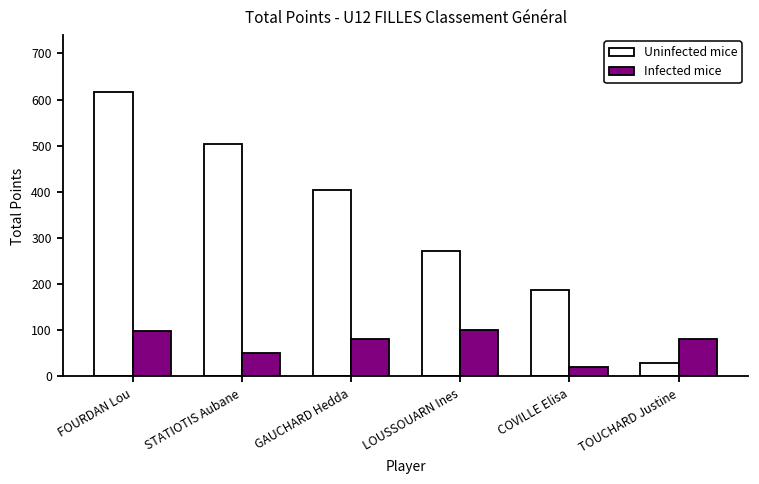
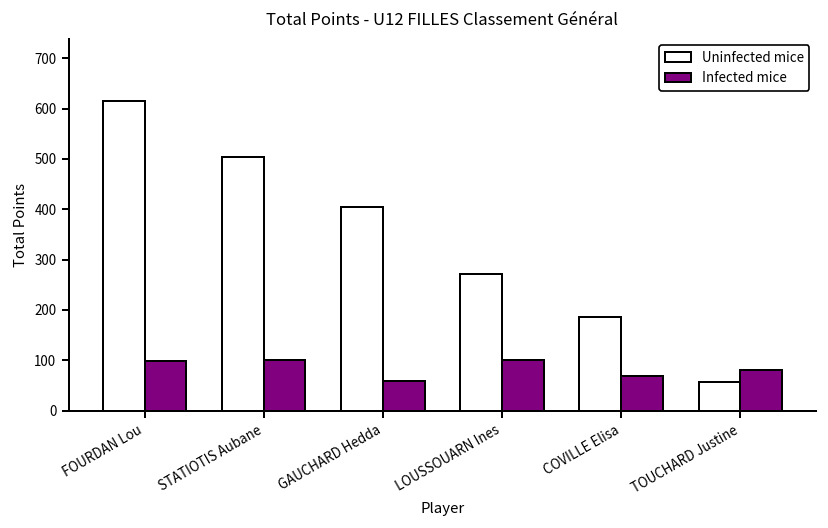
  {
    "Uninfected mice": {
      "FOURDAN Lou": 620,
      "STATIOTIS Aubane": 500,
      "GAUCHARD Hedda": 400,
      "LOUSSOUARN Ines": 270,
      "COVILLE Elisa": 190,
-     "TOUCHARD Justine": 30
+     "TOUCHARD Justine": 60
    },
    "Infected mice": {
      "FOURDAN Lou": 100,
-     "STATIOTIS Aubane": 50,
-     "GAUCHARD Hedda": 80,
+     "STATIOTIS Aubane": 100,
+     "GAUCHARD Hedda": 60,
      "LOUSSOUARN Ines": 100,
-     "COVILLE Elisa": 20,
+     "COVILLE Elisa": 70,
      "TOUCHARD Justine": 80
    }
  }
